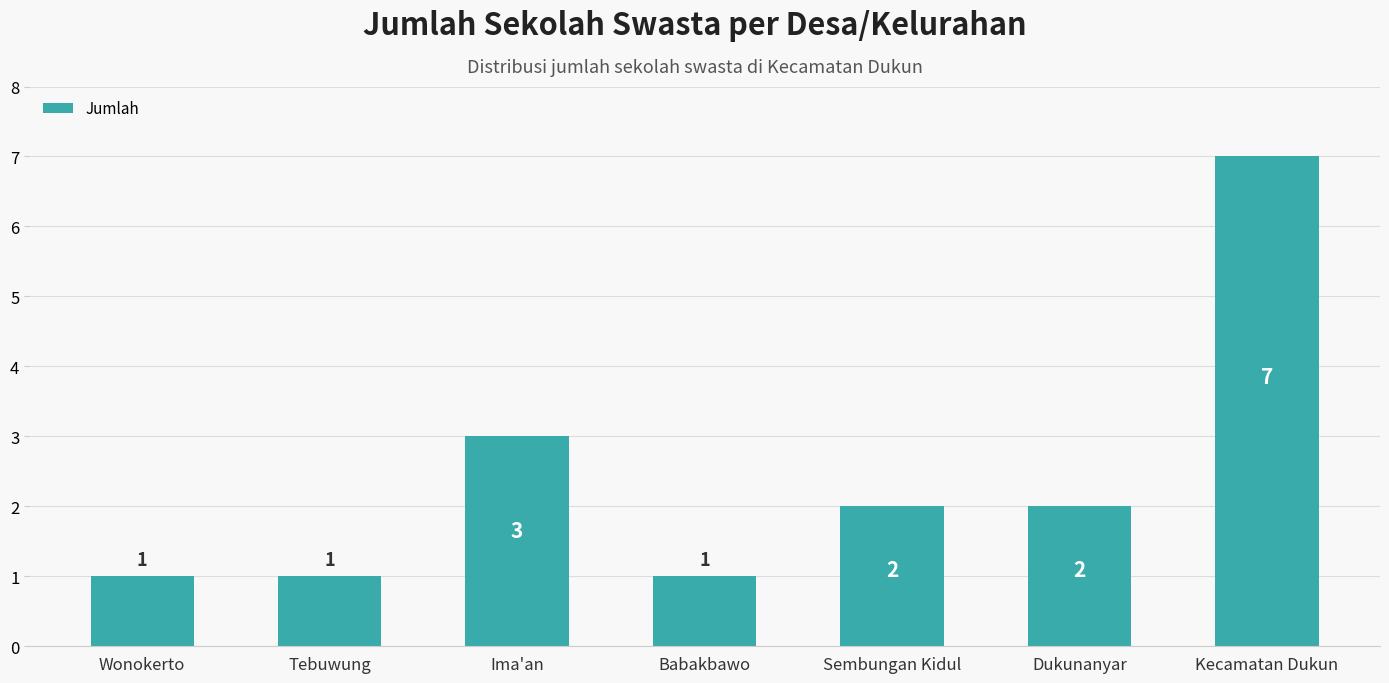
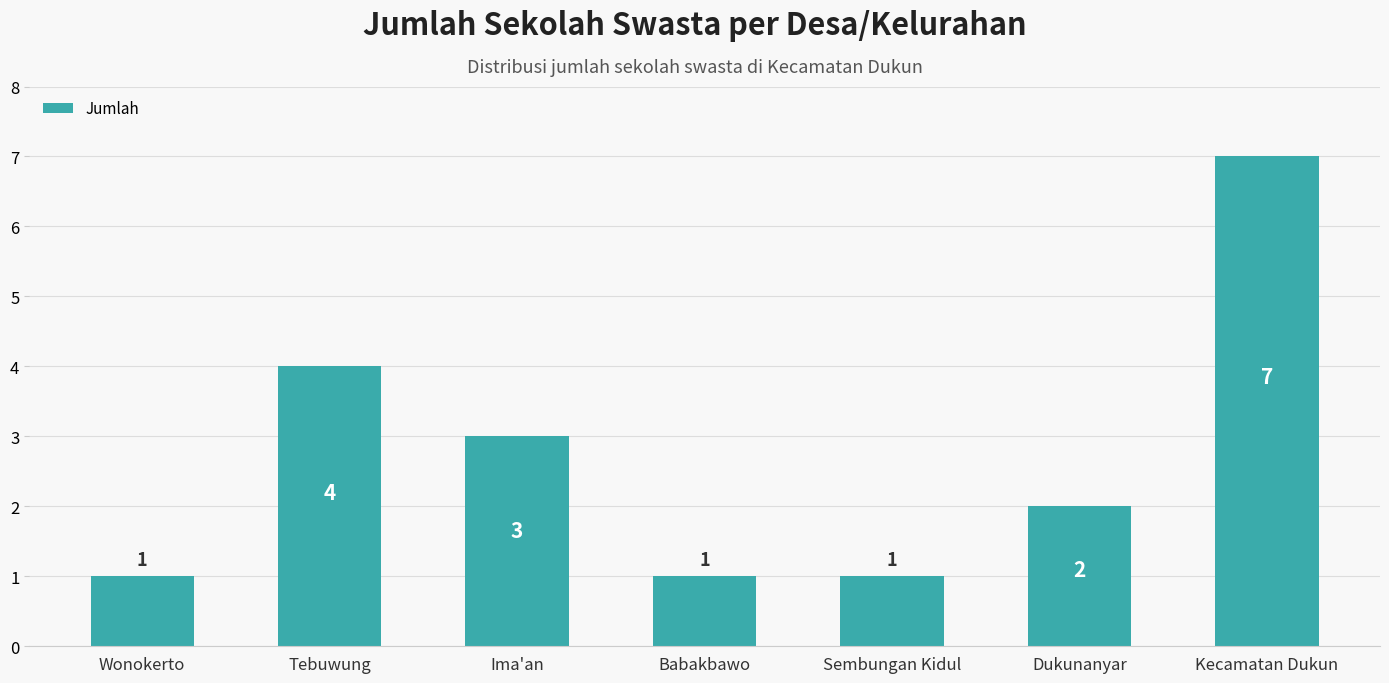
  {
    "Wonokerto": 1,
-   "Tebuwung": 1,
+   "Tebuwung": 4,
    "Ima'an": 3,
    "Babakbawo": 1,
-   "Sembungan Kidul": 2,
+   "Sembungan Kidul": 1,
    "Dukunanyar": 2,
    "Kecamatan Dukun": 7
  }
